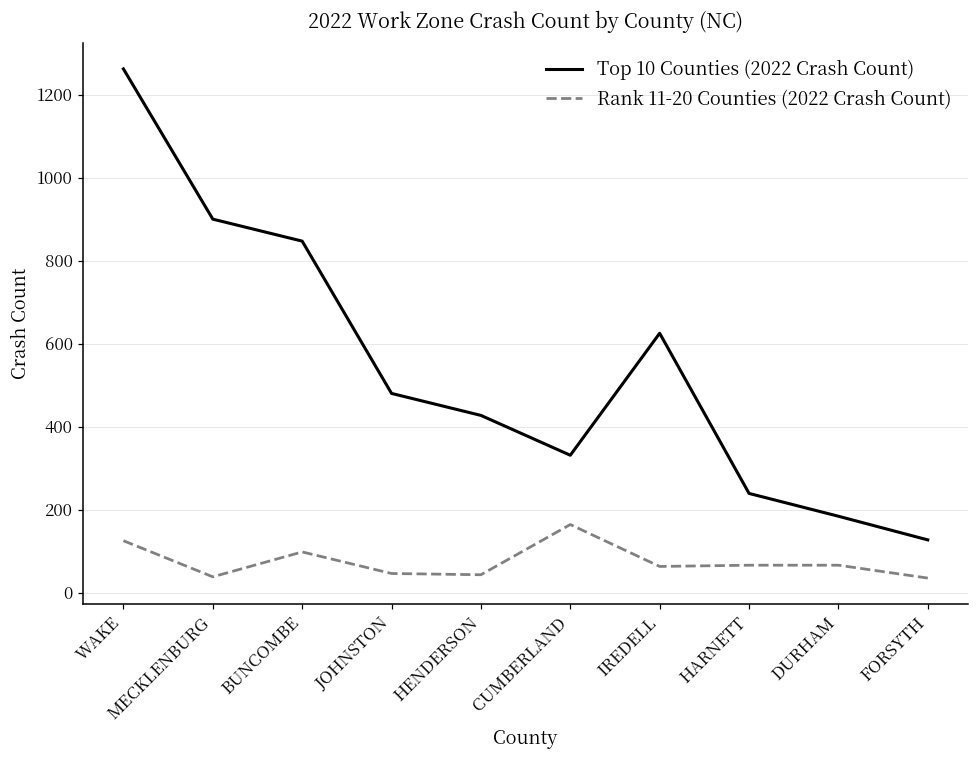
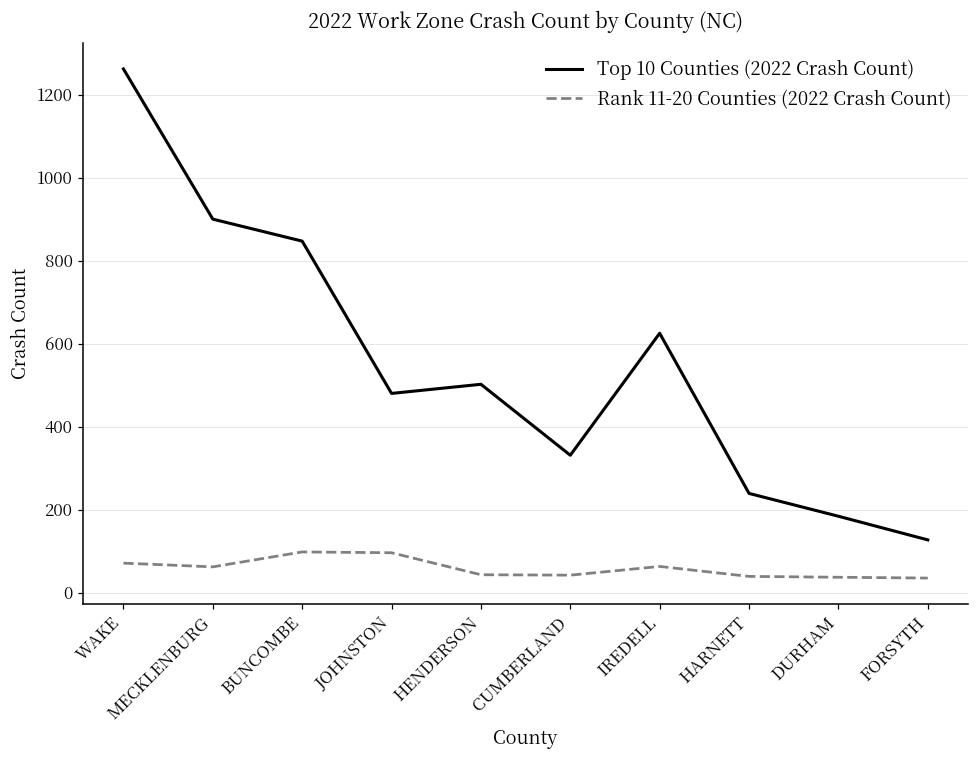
  {
    "Top 10 Counties (2022 Crash Count)": {
      "WAKE": 1260,
      "MECKLENBURG": 900,
      "BUNCOMBE": 850,
      "JOHNSTON": 480,
-     "HENDERSON": 430,
+     "HENDERSON": 500,
      "CUMBERLAND": 330,
      "IREDELL": 630,
      "HARNETT": 240,
      "DURHAM": 180,
      "FORSYTH": 130
    },
    "Rank 11-20 Counties (2022 Crash Count)": {
-     "WAKE": 130,
-     "MECKLENBURG": 40,
+     "WAKE": 70,
+     "MECKLENBURG": 60,
      "BUNCOMBE": 100,
-     "JOHNSTON": 50,
+     "JOHNSTON": 100,
      "HENDERSON": 40,
-     "CUMBERLAND": 160,
+     "CUMBERLAND": 40,
      "IREDELL": 60,
-     "HARNETT": 70,
-     "DURHAM": 70,
+     "HARNETT": 40,
+     "DURHAM": 40,
      "FORSYTH": 40
    }
  }
